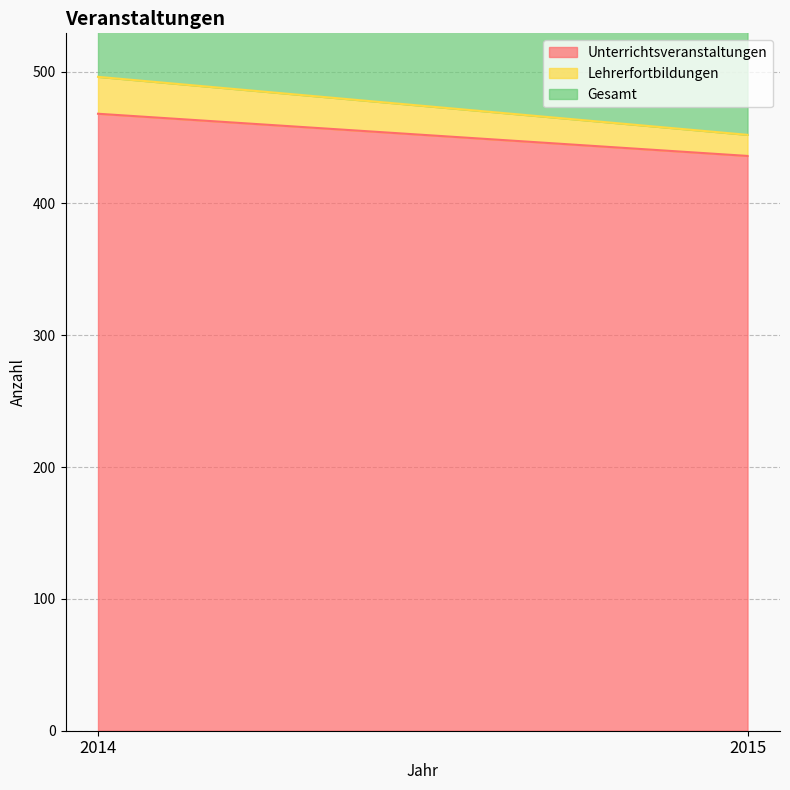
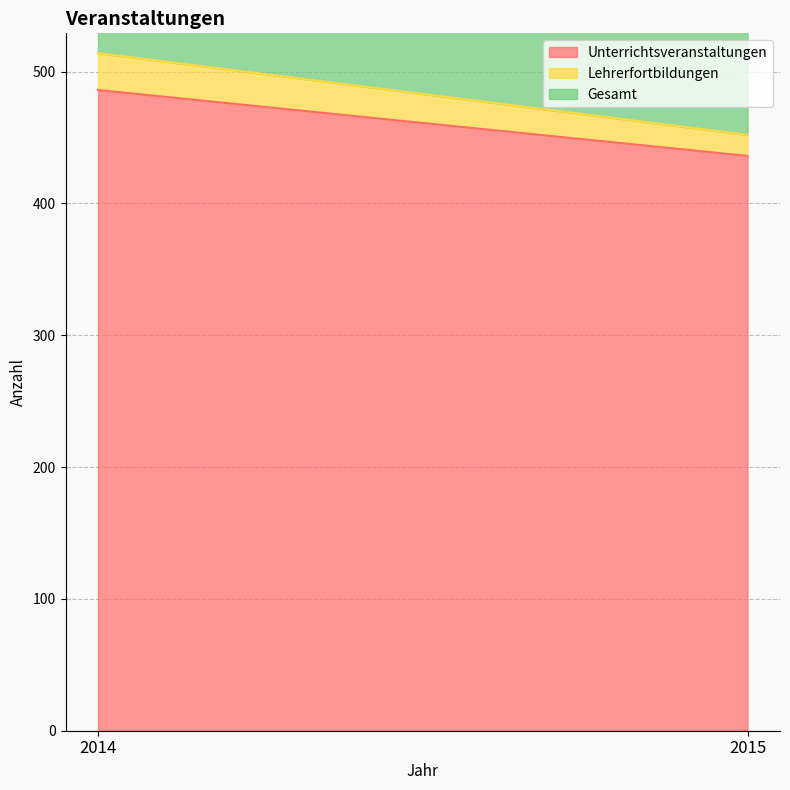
  {
    "Unterrichtsveranstaltungen": {
-     "2014": 468,
+     "2014": 486,
      "2015": 436
    },
    "Lehrerfortbildungen": {
      "2014": 28,
      "2015": 16
    }
  }
